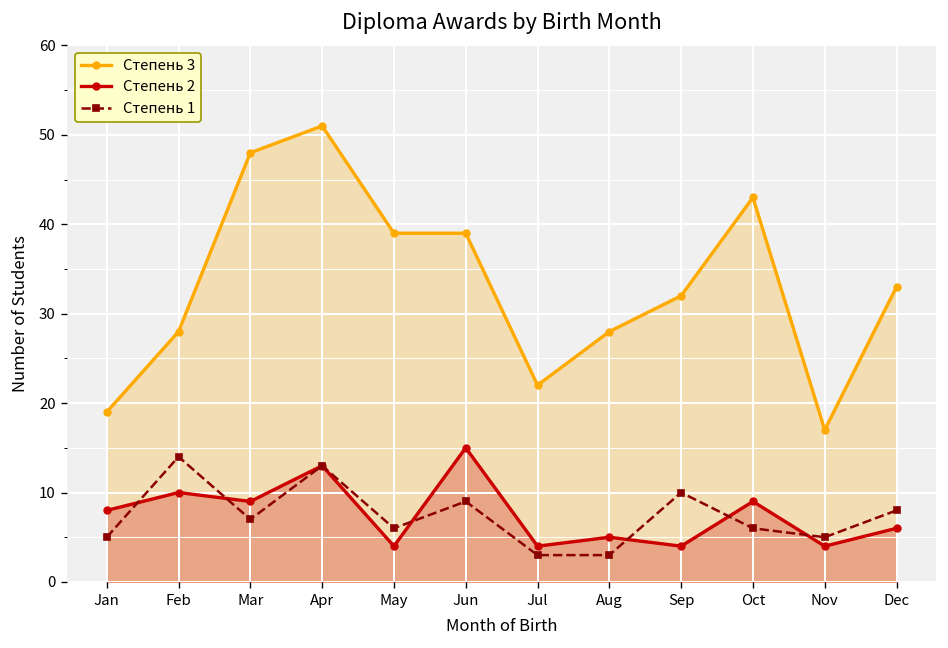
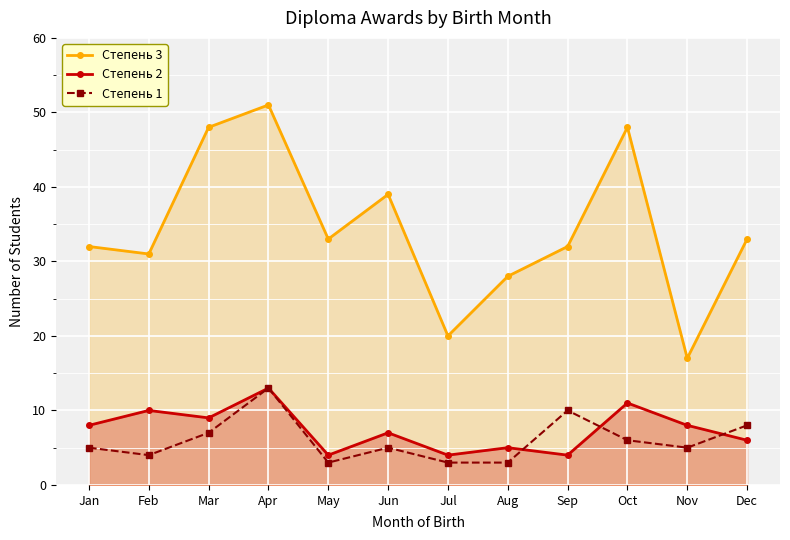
  {
    "Степень 3": {
-     "Jan": 19,
-     "Feb": 28,
+     "Jan": 32,
+     "Feb": 31,
      "Mar": 48,
      "Apr": 51,
-     "May": 39,
+     "May": 33,
      "Jun": 39,
-     "Jul": 22,
+     "Jul": 20,
      "Aug": 28,
      "Sep": 32,
-     "Oct": 43,
+     "Oct": 48,
      "Nov": 17,
      "Dec": 33
    },
    "Степень 2": {
      "Jan": 8,
      "Feb": 10,
      "Mar": 9,
      "May": 4,
-     "Jun": 15,
+     "Jun": 7,
      "Jul": 4,
      "Aug": 5,
      "Sep": 4,
-     "Oct": 9,
-     "Nov": 4,
+     "Oct": 11,
+     "Nov": 8,
      "Dec": 6
    },
    "Степень 1": {
      "Jan": 5,
-     "Feb": 14,
+     "Feb": 4,
      "Mar": 7,
-     "May": 6,
-     "Jun": 9,
+     "May": 3,
+     "Jun": 5,
      "Jul": 3,
      "Aug": 3,
      "Sep": 10,
      "Oct": 6,
      "Nov": 5,
      "Dec": 8
    }
  }
